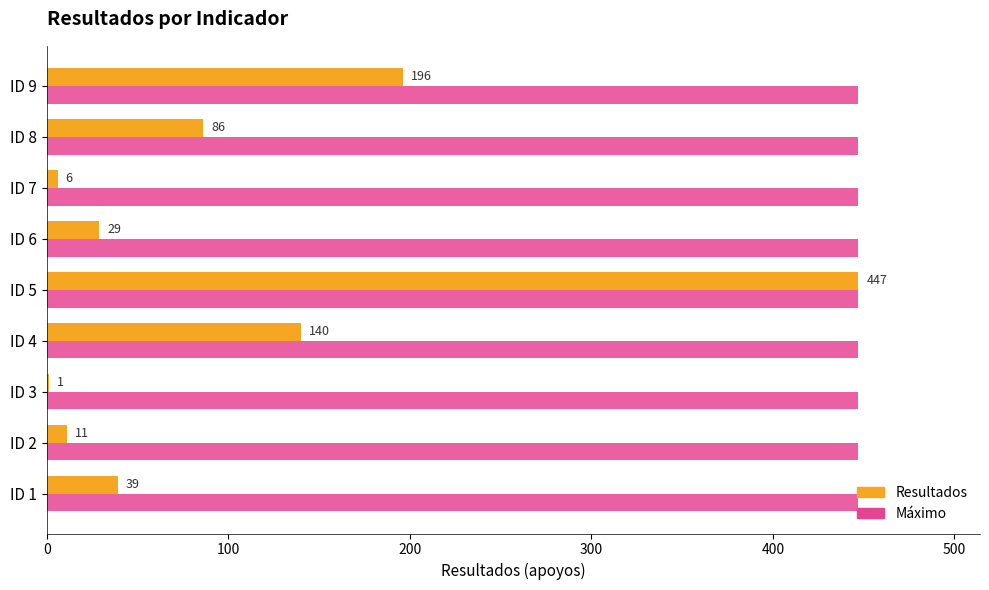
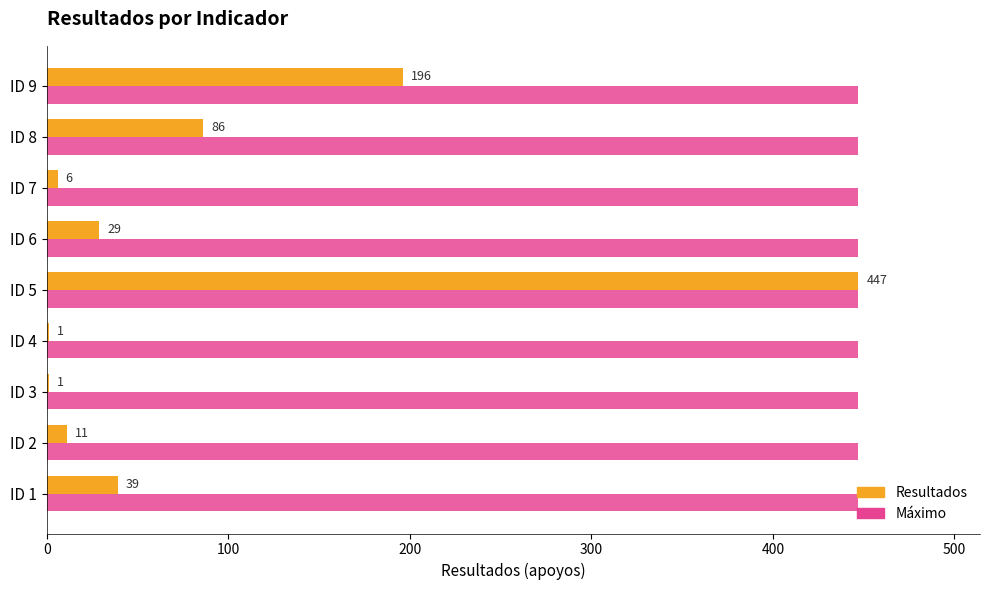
  {
    "Resultados": {
      "ID 9": 196,
      "ID 8": 86,
      "ID 7": 6,
      "ID 6": 29,
      "ID 5": 447,
-     "ID 4": 140,
+     "ID 4": 1,
      "ID 3": 1,
      "ID 2": 11,
      "ID 1": 39
    },
    "Máximo": {
      "ID 9": 447,
      "ID 8": 447,
      "ID 7": 447,
      "ID 4": 447,
      "ID 3": 447,
      "ID 2": 447,
      "ID 1": 447
    }
  }
